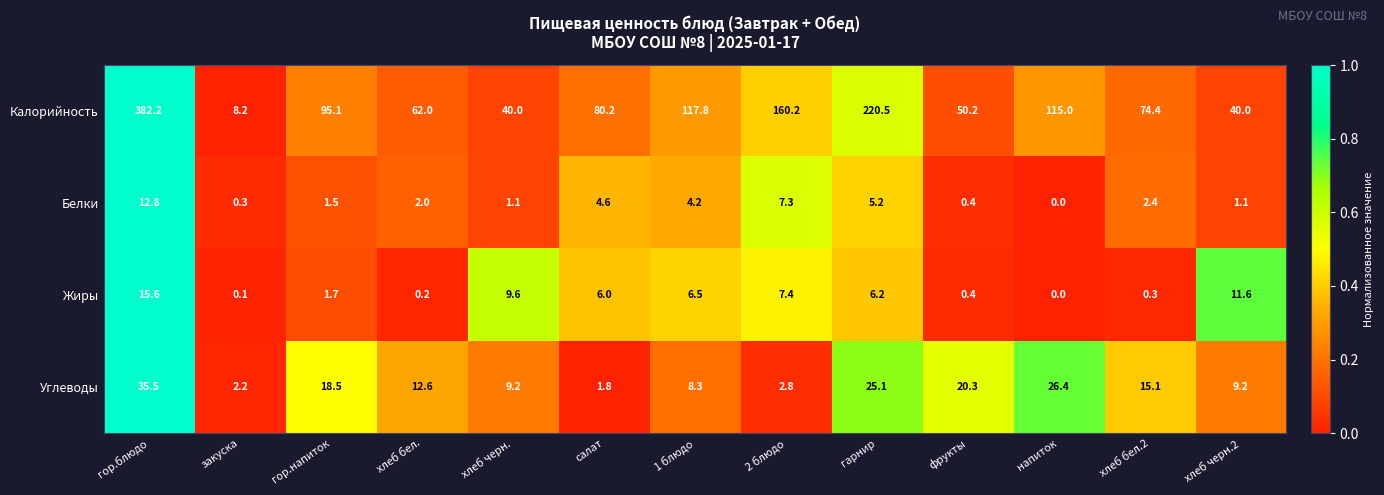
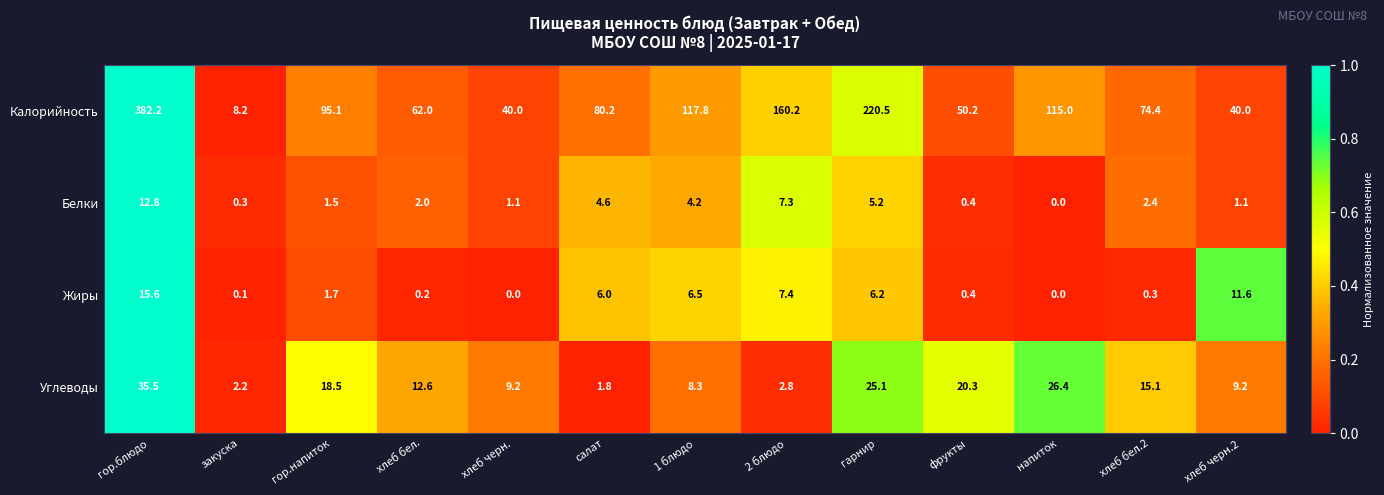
  {
    "Калорийность": {
      "гор.блюдо": 382.2,
      "закуска": 8.2,
      "гор.напиток": 95.1,
      "хлеб бел.": 62.0,
      "хлеб черн.": 40.0,
      "салат": 80.2,
      "1 блюдо": 117.8,
      "2 блюдо": 160.2,
      "гарнир": 220.5,
      "фрукты": 50.2,
      "напиток": 115.0,
      "хлеб бел.2": 74.4,
      "хлеб черн.2": 40.0
    },
    "Белки": {
      "гор.блюдо": 12.8,
      "закуска": 0.3,
      "гор.напиток": 1.5,
      "хлеб бел.": 2.0,
      "хлеб черн.": 1.1,
      "салат": 4.6,
      "1 блюдо": 4.2,
      "2 блюдо": 7.3,
      "гарнир": 5.2,
      "фрукты": 0.4,
      "напиток": 0.0,
      "хлеб бел.2": 2.4,
      "хлеб черн.2": 1.1
    },
    "Жиры": {
      "гор.блюдо": 15.6,
      "закуска": 0.1,
      "гор.напиток": 1.7,
      "хлеб бел.": 0.2,
-     "хлеб черн.": 9.6,
+     "хлеб черн.": 0.0,
      "салат": 6.0,
      "1 блюдо": 6.5,
      "2 блюдо": 7.4,
      "гарнир": 6.2,
      "фрукты": 0.4,
      "напиток": 0.0,
      "хлеб бел.2": 0.3,
      "хлеб черн.2": 11.6
    },
    "Углеводы": {
      "гор.блюдо": 35.5,
      "закуска": 2.2,
      "гор.напиток": 18.5,
      "хлеб бел.": 12.6,
      "хлеб черн.": 9.2,
      "салат": 1.8,
      "1 блюдо": 8.3,
      "2 блюдо": 2.8,
      "гарнир": 25.1,
      "фрукты": 20.3,
      "напиток": 26.4,
      "хлеб бел.2": 15.1,
      "хлеб черн.2": 9.2
    }
  }
